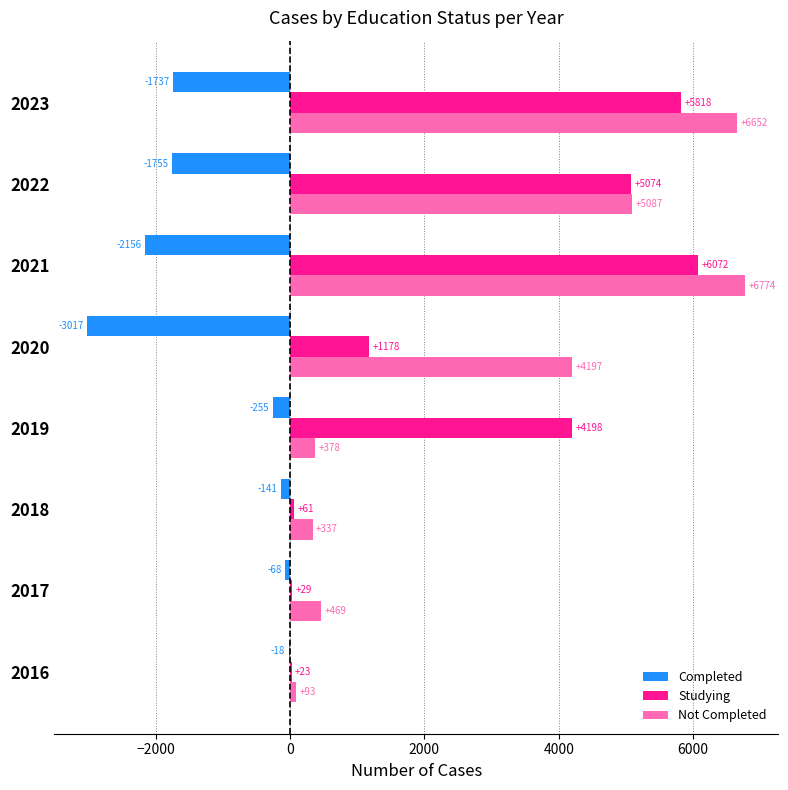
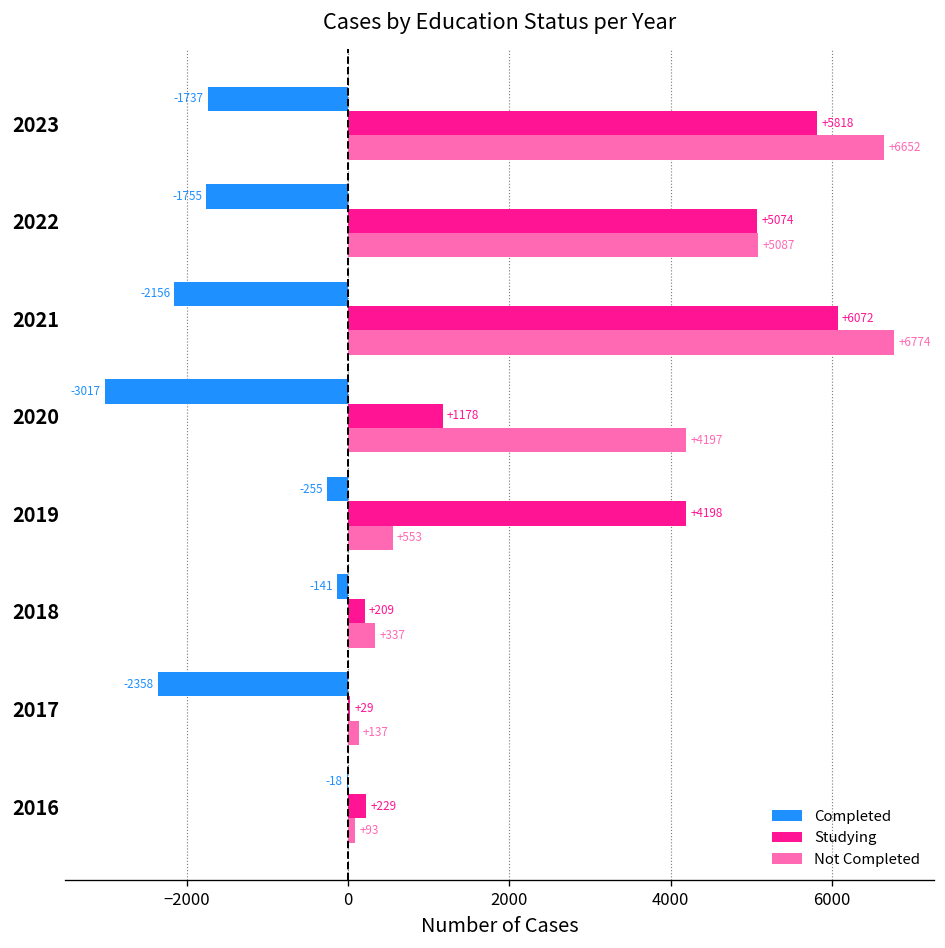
  {
    "Completed": {
      "2023": "-1737",
      "2022": "-1755",
      "2021": "-2156",
      "2020": "-3017",
      "2019": "-255",
      "2018": "-141",
-     "2017": "-68",
+     "2017": "-2358",
      "2016": "-18"
    },
    "Studying": {
      "2023": "+5818",
      "2022": "+5074",
      "2021": "+6072",
      "2020": "+1178",
      "2019": "+4198",
-     "2018": "+61",
+     "2018": "+209",
      "2017": "+29",
-     "2016": "+23"
+     "2016": "+229"
    },
    "Not Completed": {
      "2023": "+6652",
      "2022": "+5087",
      "2021": "+6774",
      "2020": "+4197",
-     "2019": "+378",
+     "2019": "+553",
      "2018": "+337",
-     "2017": "+469",
+     "2017": "+137",
      "2016": "+93"
    }
  }
